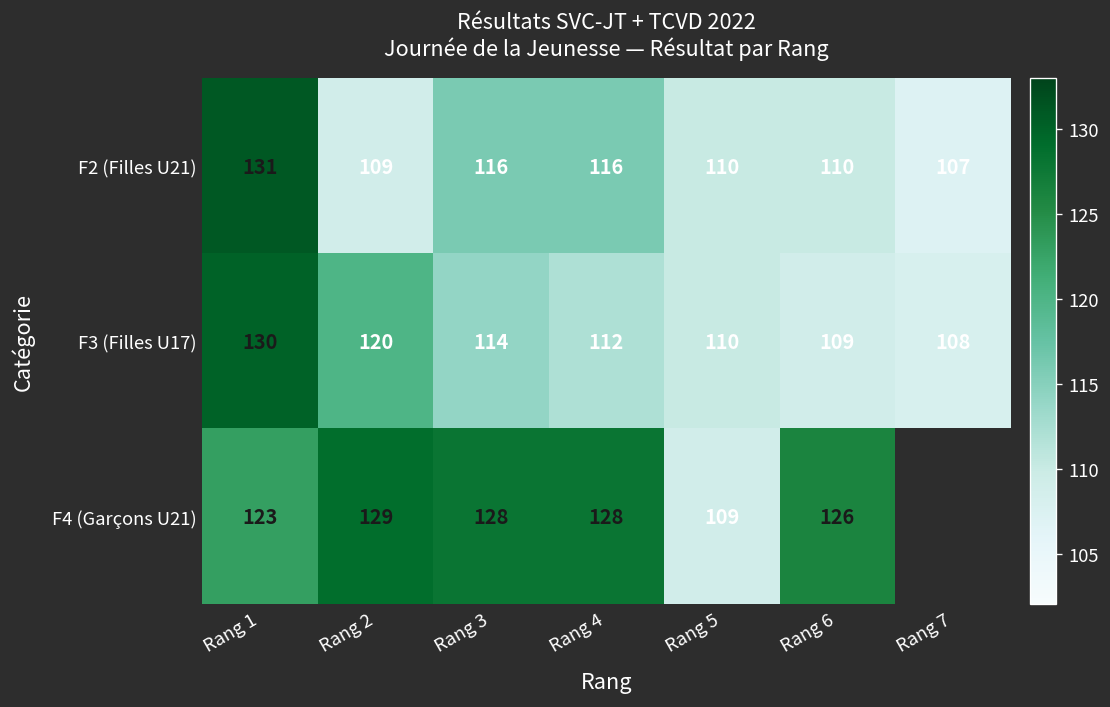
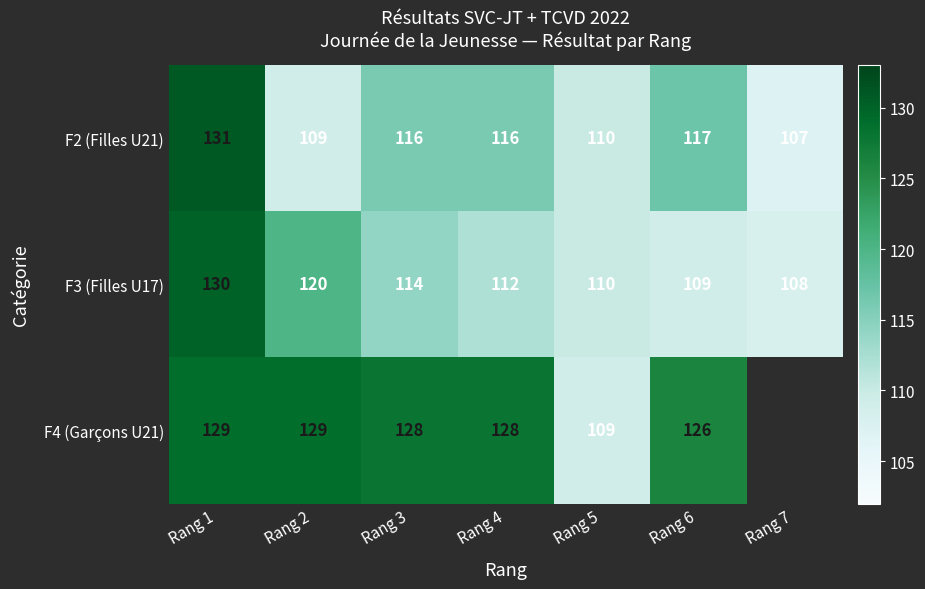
  {
    "F2 (Filles U21)": {
      "Rang 1": 131,
      "Rang 3": 116,
      "Rang 4": 116,
      "Rang 5": 110,
-     "Rang 6": 110
+     "Rang 6": 117
    },
    "F3 (Filles U17)": {
      "Rang 1": 130,
      "Rang 2": 120,
      "Rang 3": 114,
      "Rang 4": 112,
      "Rang 5": 110
    },
    "F4 (Garçons U21)": {
-     "Rang 1": 123,
+     "Rang 1": 129,
      "Rang 2": 129,
      "Rang 3": 128,
      "Rang 4": 128,
      "Rang 6": 126
    }
  }
